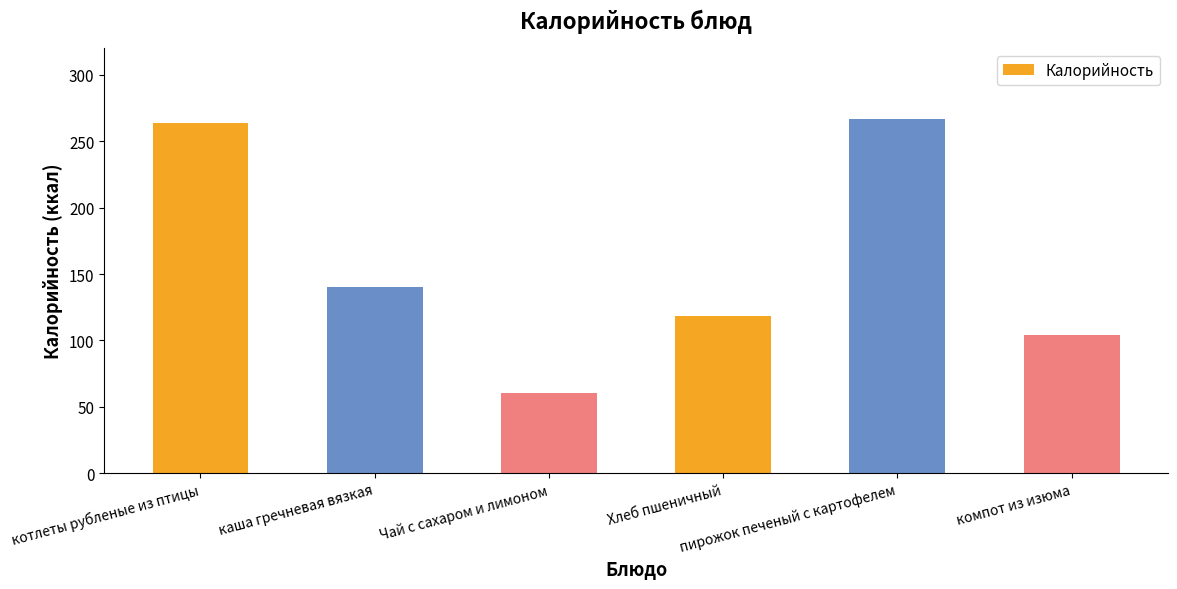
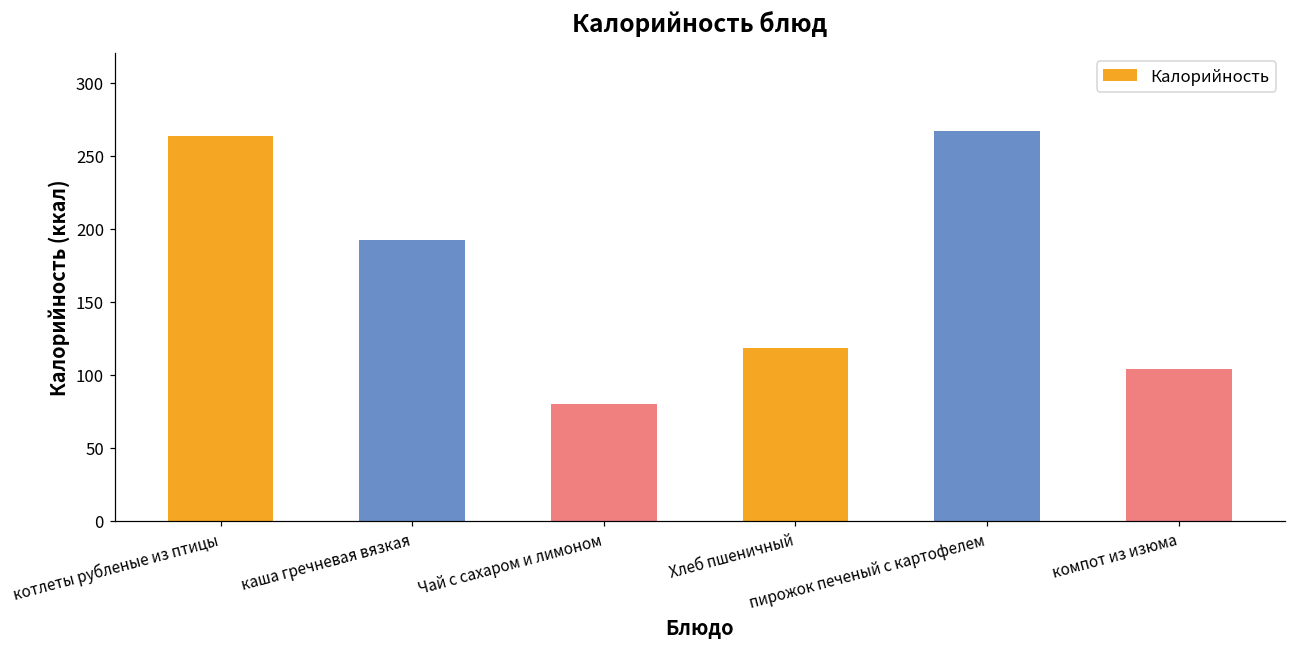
  {
    "котлеты рубленые из птицы": 264,
-   "каша гречневая вязкая": 140,
-   "Чай с сахаром и лимоном": 60,
+   "каша гречневая вязкая": 192,
+   "Чай с сахаром и лимоном": 80,
    "Хлеб пшеничный": 118,
    "пирожок печеный с картофелем": 267,
    "компот из изюма": 104
  }
